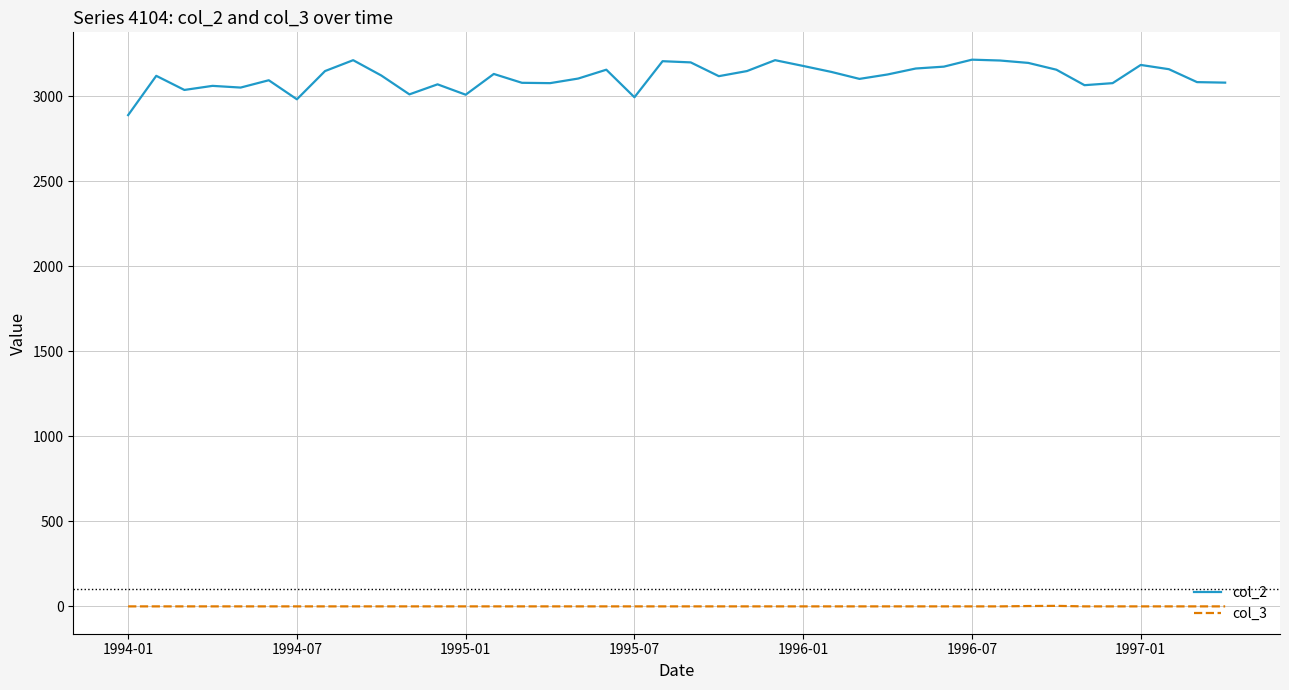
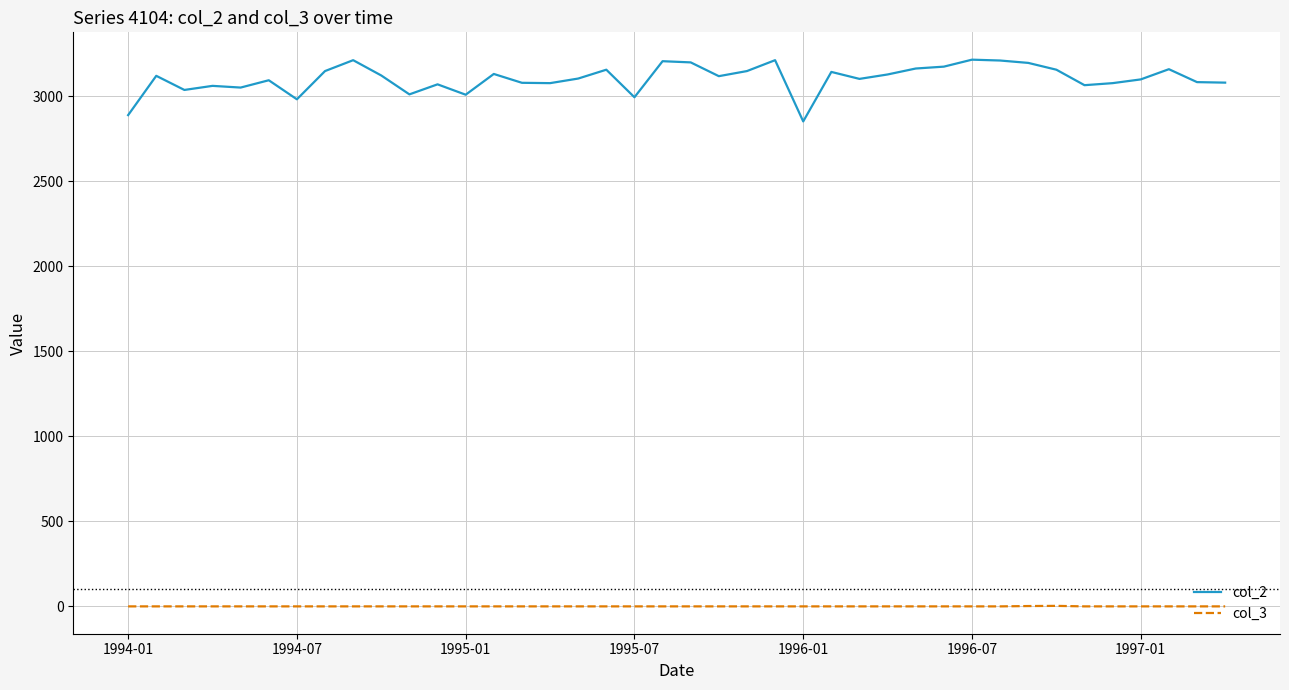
  {
    "col_2": {
      "1994-01": 2890,
      "1994-07": 2980,
      "1995-01": 3010,
      "1995-07": 2990,
-     "1996-01": 3180,
+     "1996-01": 2850,
      "1996-07": 3210,
-     "1997-01": 3180
+     "1997-01": 3100
    },
    "col_3": {
      "1994-01": 0,
      "1994-07": 0,
      "1995-01": 0,
      "1995-07": 0,
      "1996-01": 0,
      "1996-07": 0,
      "1997-01": 0
    }
  }
